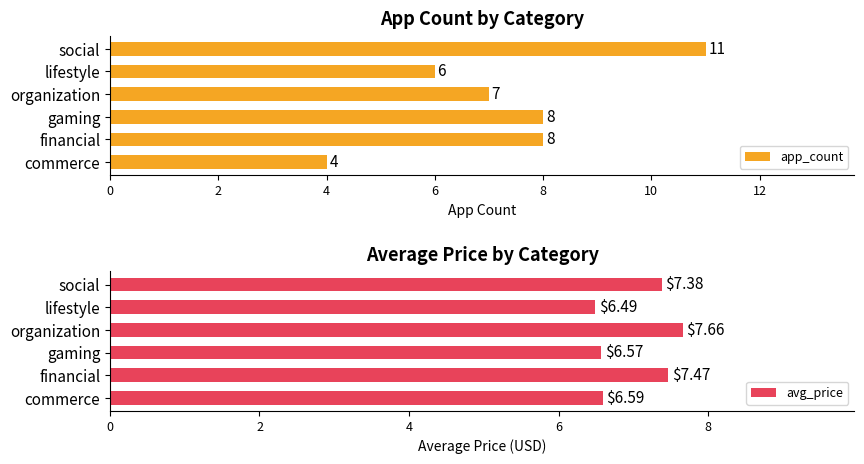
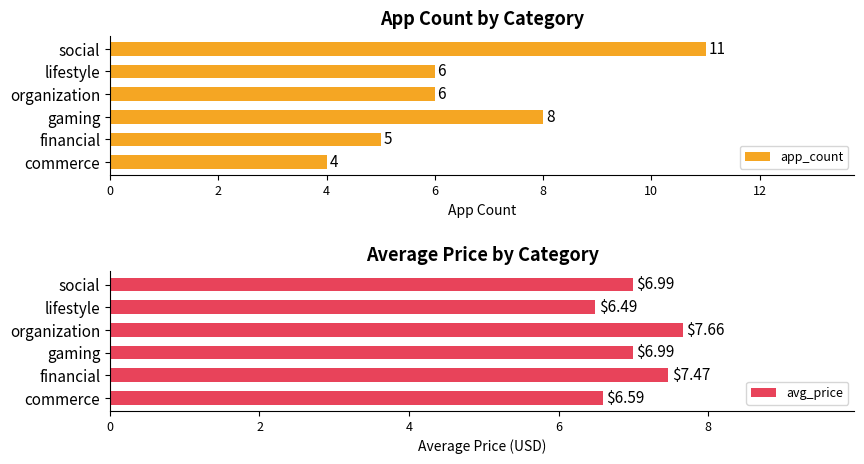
  {
    "App Count by Category": {
      "social": "11",
      "lifestyle": "6",
-     "organization": "7",
+     "organization": "6",
      "gaming": "8",
-     "financial": "8",
+     "financial": "5",
      "commerce": "4"
    },
    "Average Price by Category": {
-     "social": "$7.38",
+     "social": "$6.99",
      "lifestyle": "$6.49",
      "organization": "$7.66",
-     "gaming": "$6.57",
+     "gaming": "$6.99",
      "financial": "$7.47",
      "commerce": "$6.59"
    }
  }
